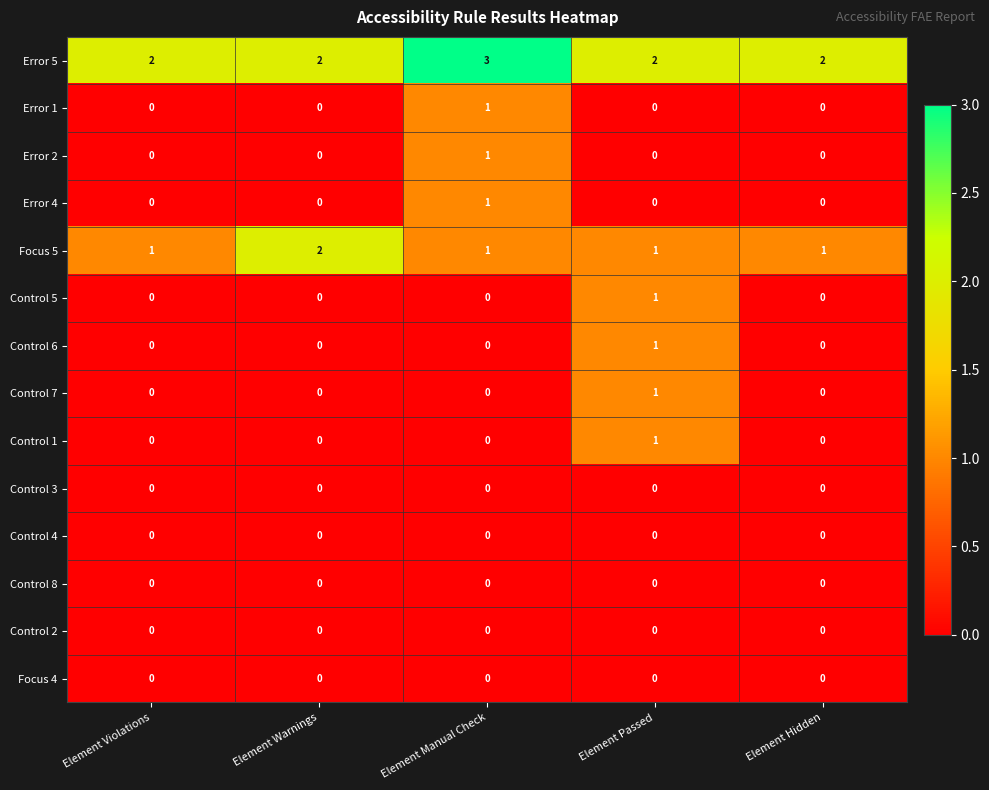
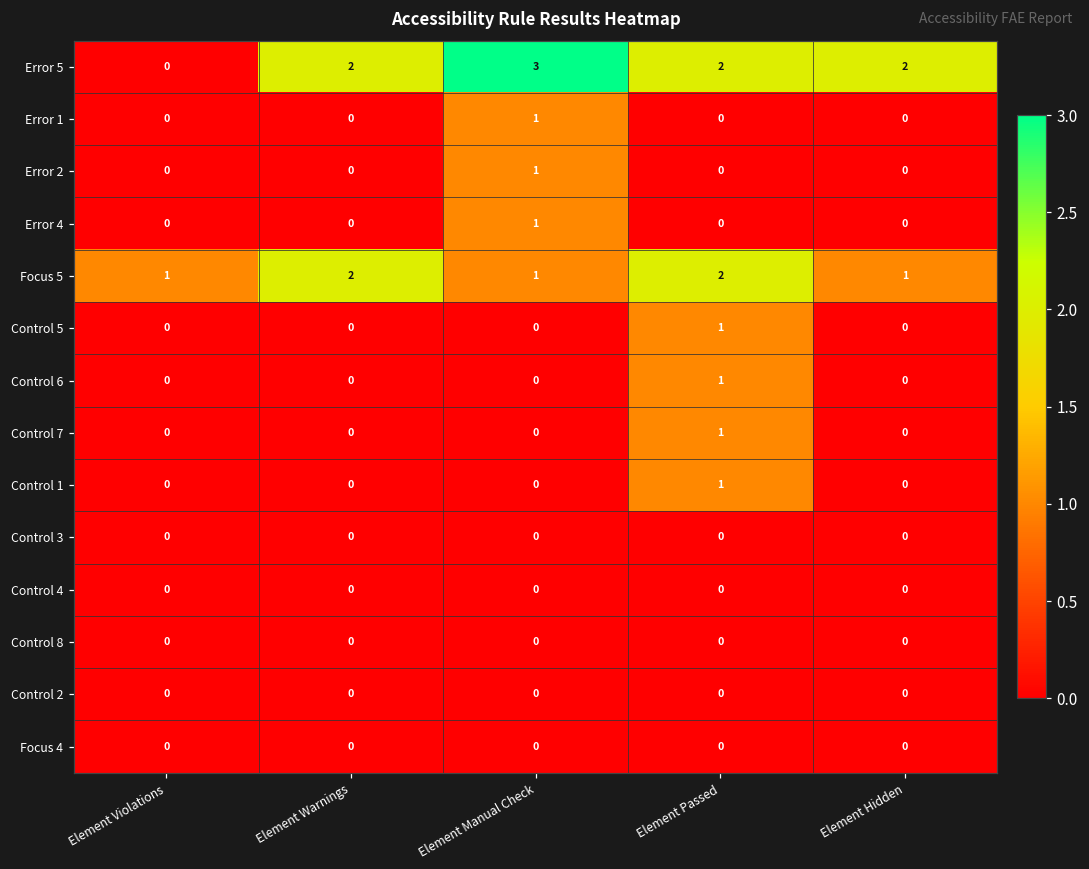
  {
    "Error 5": {
-     "Element Violations": 2,
+     "Element Violations": 0,
      "Element Warnings": 2,
      "Element Manual Check": 3,
      "Element Passed": 2,
      "Element Hidden": 2
    },
    "Error 1": {
      "Element Violations": 0,
      "Element Warnings": 0,
      "Element Manual Check": 1,
      "Element Passed": 0,
      "Element Hidden": 0
    },
    "Error 2": {
      "Element Violations": 0,
      "Element Warnings": 0,
      "Element Manual Check": 1,
      "Element Passed": 0,
      "Element Hidden": 0
    },
    "Error 4": {
      "Element Violations": 0,
      "Element Warnings": 0,
      "Element Manual Check": 1,
      "Element Passed": 0,
      "Element Hidden": 0
    },
    "Focus 5": {
      "Element Violations": 1,
      "Element Warnings": 2,
      "Element Manual Check": 1,
-     "Element Passed": 1,
+     "Element Passed": 2,
      "Element Hidden": 1
    },
    "Control 5": {
      "Element Violations": 0,
      "Element Warnings": 0,
      "Element Manual Check": 0,
      "Element Passed": 1,
      "Element Hidden": 0
    },
    "Control 6": {
      "Element Violations": 0,
      "Element Warnings": 0,
      "Element Manual Check": 0,
      "Element Passed": 1,
      "Element Hidden": 0
    },
    "Control 7": {
      "Element Violations": 0,
      "Element Warnings": 0,
      "Element Manual Check": 0,
      "Element Passed": 1,
      "Element Hidden": 0
    },
    "Control 1": {
      "Element Violations": 0,
      "Element Warnings": 0,
      "Element Manual Check": 0,
      "Element Passed": 1,
      "Element Hidden": 0
    },
    "Control 3": {
      "Element Violations": 0,
      "Element Warnings": 0,
      "Element Manual Check": 0,
      "Element Passed": 0,
      "Element Hidden": 0
    },
    "Control 4": {
      "Element Violations": 0,
      "Element Warnings": 0,
      "Element Manual Check": 0,
      "Element Passed": 0,
      "Element Hidden": 0
    },
    "Control 8": {
      "Element Violations": 0,
      "Element Warnings": 0,
      "Element Manual Check": 0,
      "Element Passed": 0,
      "Element Hidden": 0
    },
    "Control 2": {
      "Element Violations": 0,
      "Element Warnings": 0,
      "Element Manual Check": 0,
      "Element Passed": 0,
      "Element Hidden": 0
    },
    "Focus 4": {
      "Element Violations": 0,
      "Element Warnings": 0,
      "Element Manual Check": 0,
      "Element Passed": 0,
      "Element Hidden": 0
    }
  }
